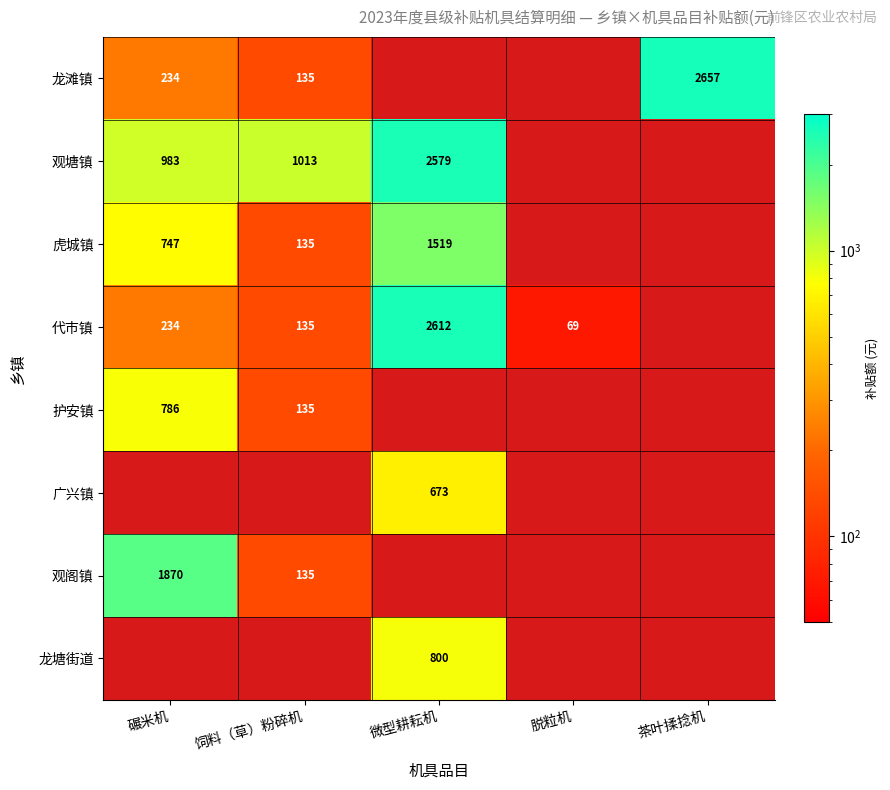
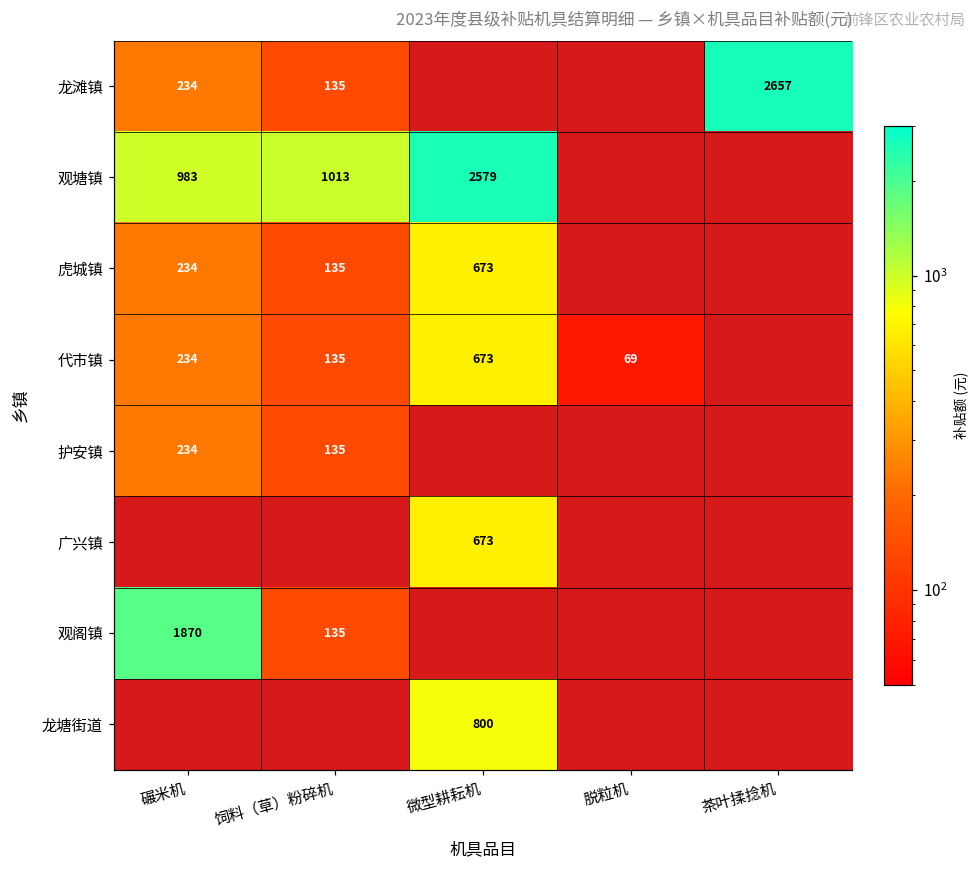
  {
    "龙滩镇": {
      "碾米机": 234,
      "饲料（草）粉碎机": 135,
      "茶叶揉捻机": 2657
    },
    "观塘镇": {
      "碾米机": 983,
      "饲料（草）粉碎机": 1013,
      "微型耕耘机": 2579
    },
    "虎城镇": {
-     "碾米机": 747,
+     "碾米机": 234,
      "饲料（草）粉碎机": 135,
-     "微型耕耘机": 1519
+     "微型耕耘机": 673
    },
    "代市镇": {
      "碾米机": 234,
      "饲料（草）粉碎机": 135,
-     "微型耕耘机": 2612,
+     "微型耕耘机": 673,
      "脱粒机": 69
    },
    "护安镇": {
-     "碾米机": 786,
+     "碾米机": 234,
      "饲料（草）粉碎机": 135
    },
    "广兴镇": {
      "微型耕耘机": 673
    },
    "观阁镇": {
      "碾米机": 1870,
      "饲料（草）粉碎机": 135
    },
    "龙塘街道": {
      "微型耕耘机": 800
    }
  }
